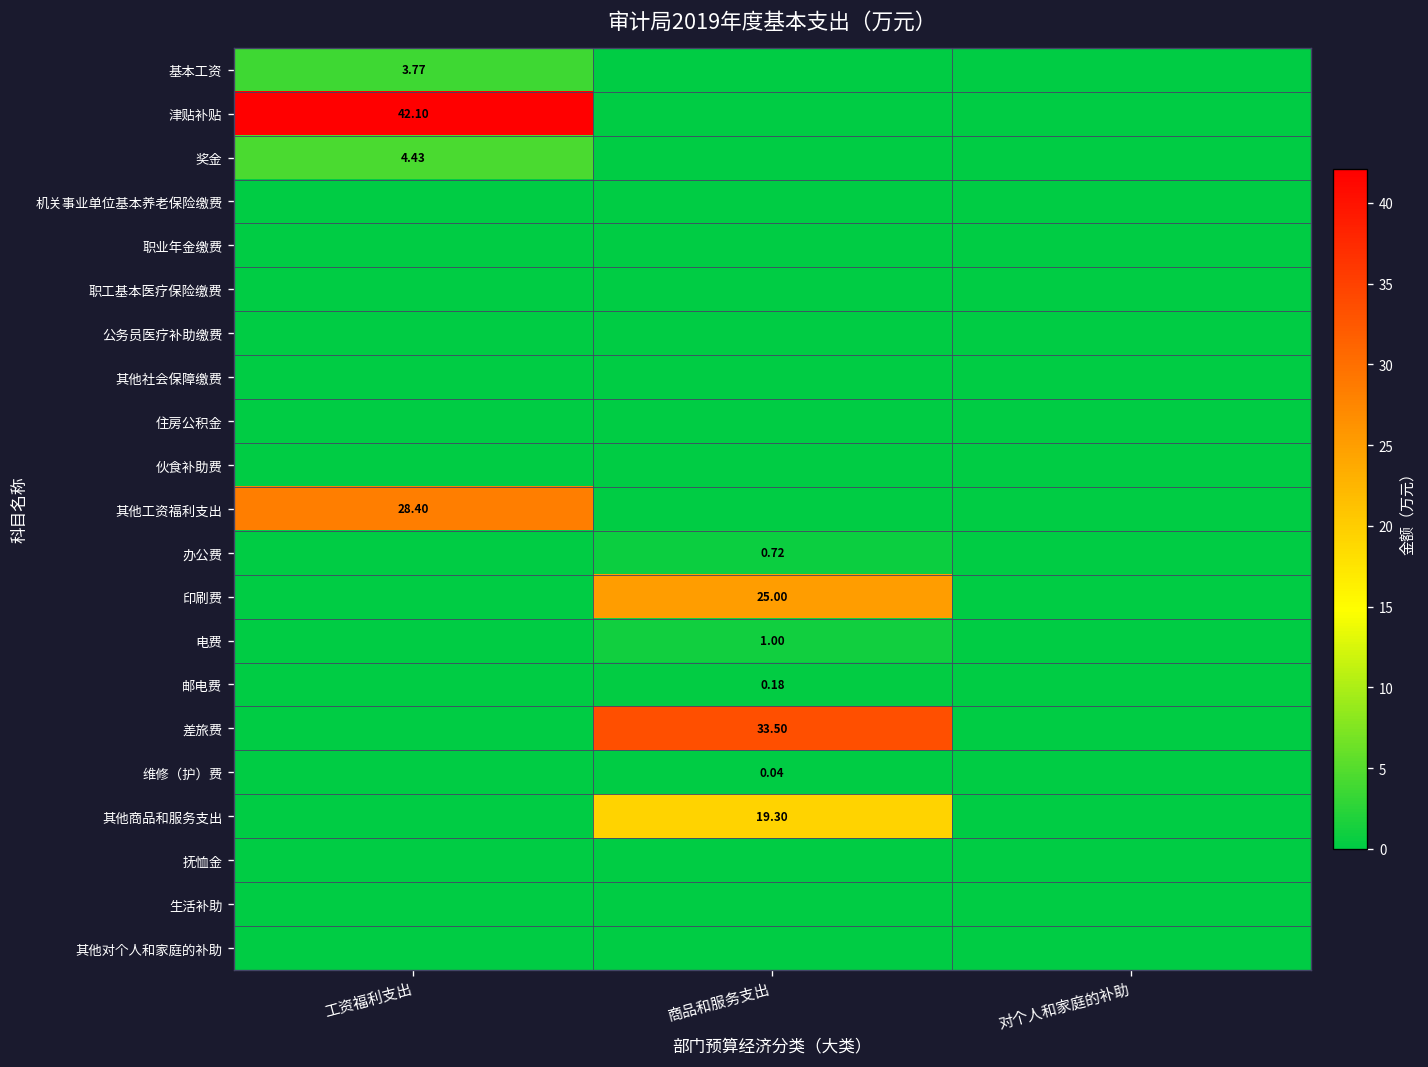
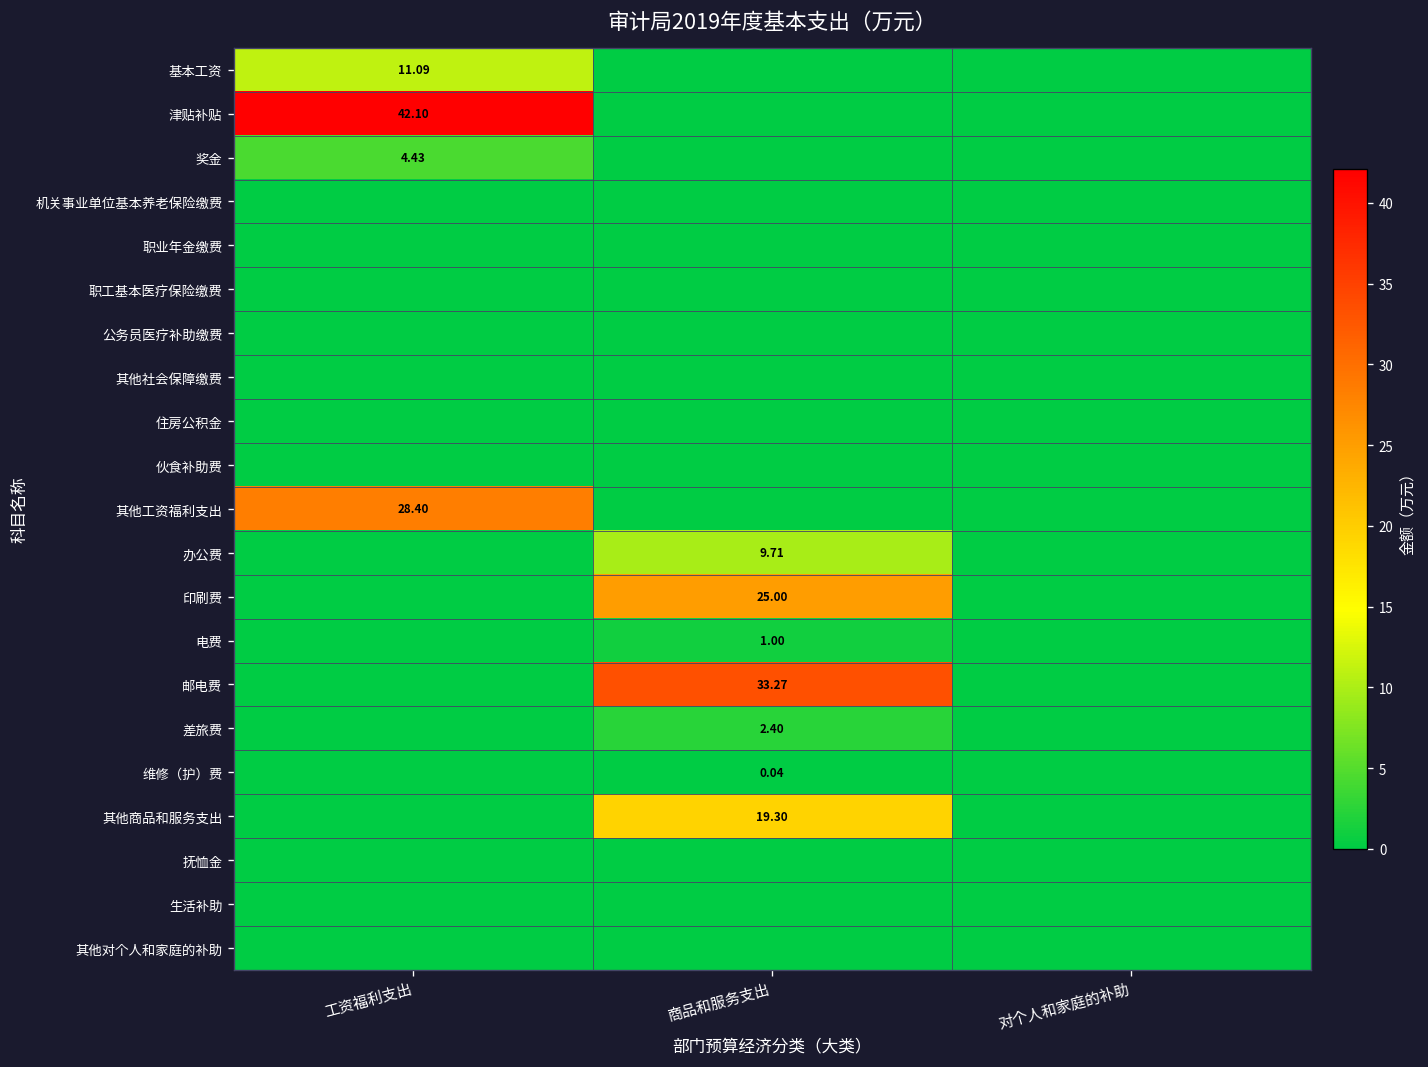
  {
    "基本工资": {
-     "工资福利支出": 3.77
+     "工资福利支出": 11.09
    },
    "津贴补贴": {
      "工资福利支出": 42.10
    },
    "奖金": {
      "工资福利支出": 4.43
    },
    "其他工资福利支出": {
      "工资福利支出": 28.40
    },
    "办公费": {
-     "商品和服务支出": 0.72
+     "商品和服务支出": 9.71
    },
    "印刷费": {
      "商品和服务支出": 25.00
    },
    "电费": {
      "商品和服务支出": 1.00
    },
    "邮电费": {
-     "商品和服务支出": 0.18
+     "商品和服务支出": 33.27
    },
    "差旅费": {
-     "商品和服务支出": 33.50
+     "商品和服务支出": 2.40
    },
    "维修（护）费": {
      "商品和服务支出": 0.04
    },
    "其他商品和服务支出": {
      "商品和服务支出": 19.30
    }
  }
